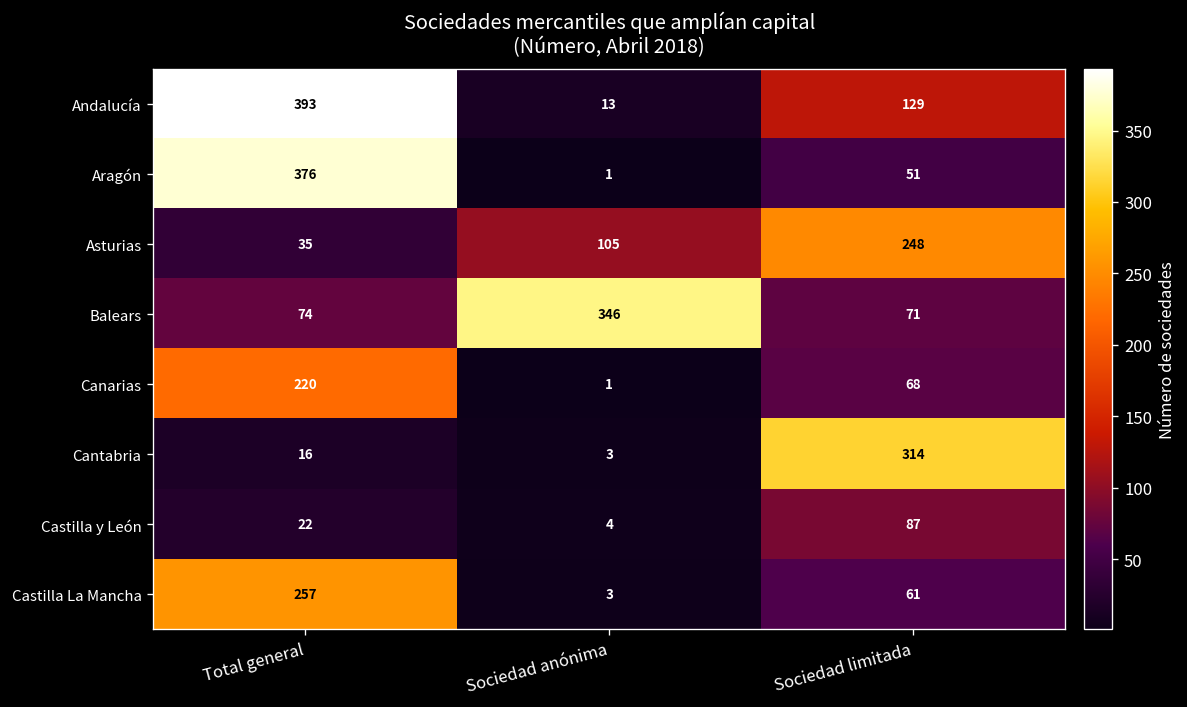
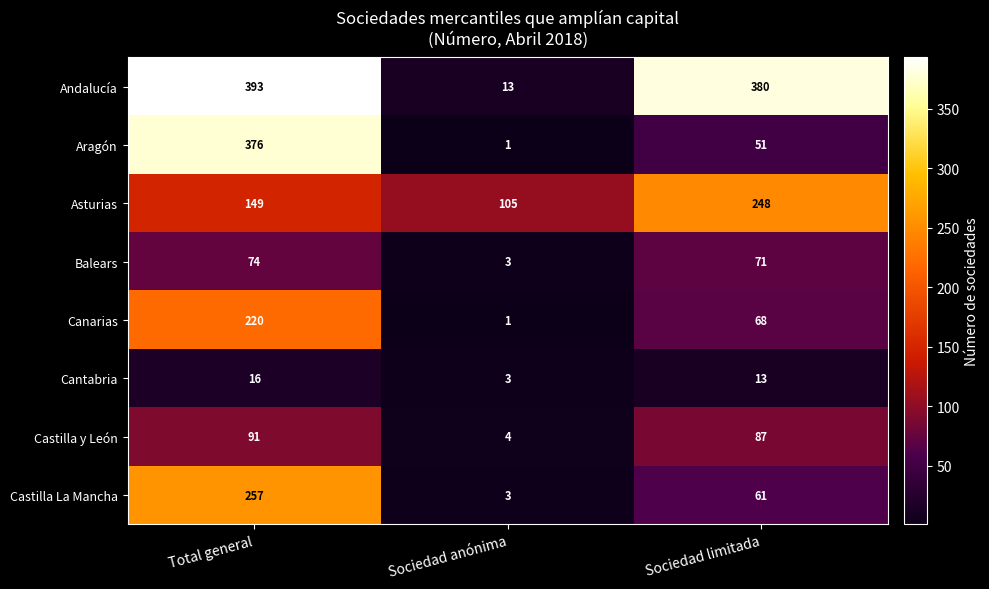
  {
    "Andalucía": {
      "Total general": 393,
      "Sociedad anónima": 13,
-     "Sociedad limitada": 129
+     "Sociedad limitada": 380
    },
    "Aragón": {
      "Total general": 376,
      "Sociedad anónima": 1,
      "Sociedad limitada": 51
    },
    "Asturias": {
-     "Total general": 35,
+     "Total general": 149,
      "Sociedad anónima": 105,
      "Sociedad limitada": 248
    },
    "Balears": {
      "Total general": 74,
-     "Sociedad anónima": 346,
+     "Sociedad anónima": 3,
      "Sociedad limitada": 71
    },
    "Canarias": {
      "Total general": 220,
      "Sociedad anónima": 1,
      "Sociedad limitada": 68
    },
    "Cantabria": {
      "Total general": 16,
      "Sociedad anónima": 3,
-     "Sociedad limitada": 314
+     "Sociedad limitada": 13
    },
    "Castilla y León": {
-     "Total general": 22,
+     "Total general": 91,
      "Sociedad anónima": 4,
      "Sociedad limitada": 87
    },
    "Castilla La Mancha": {
      "Total general": 257,
      "Sociedad anónima": 3,
      "Sociedad limitada": 61
    }
  }
